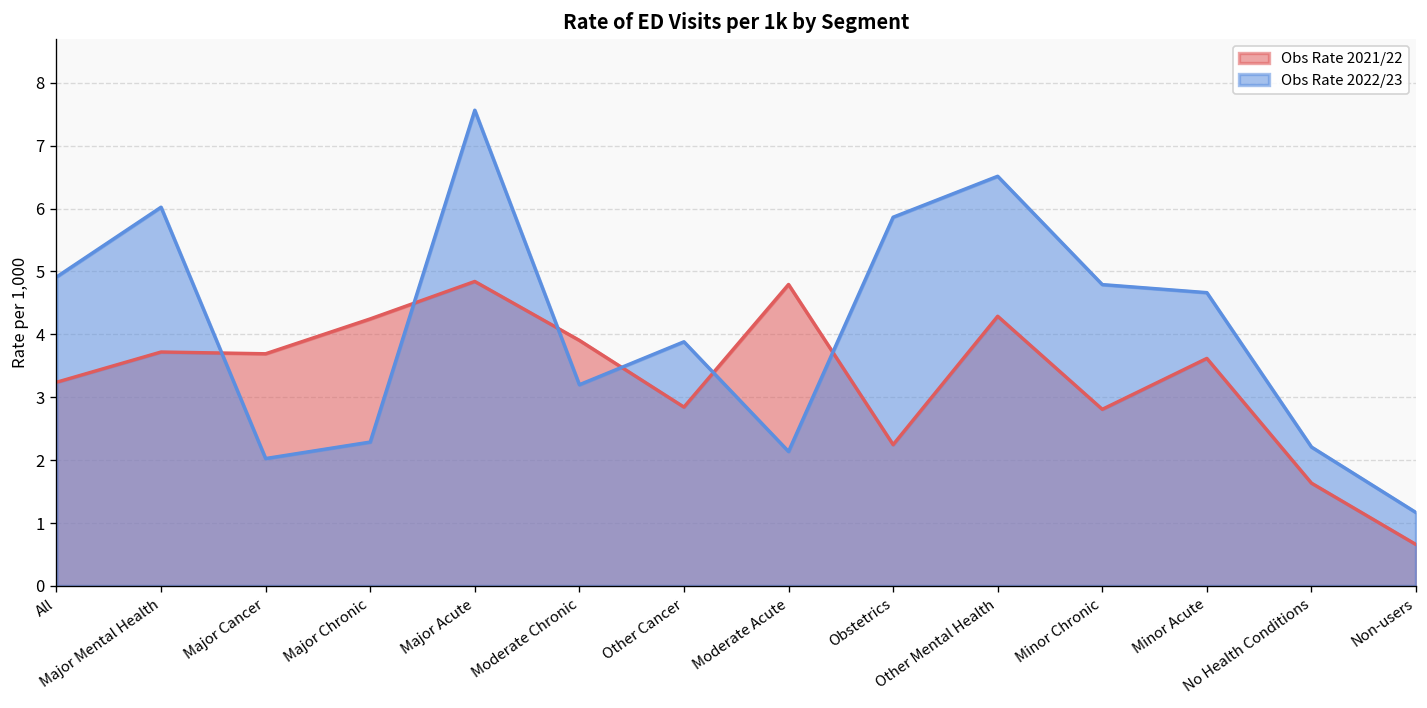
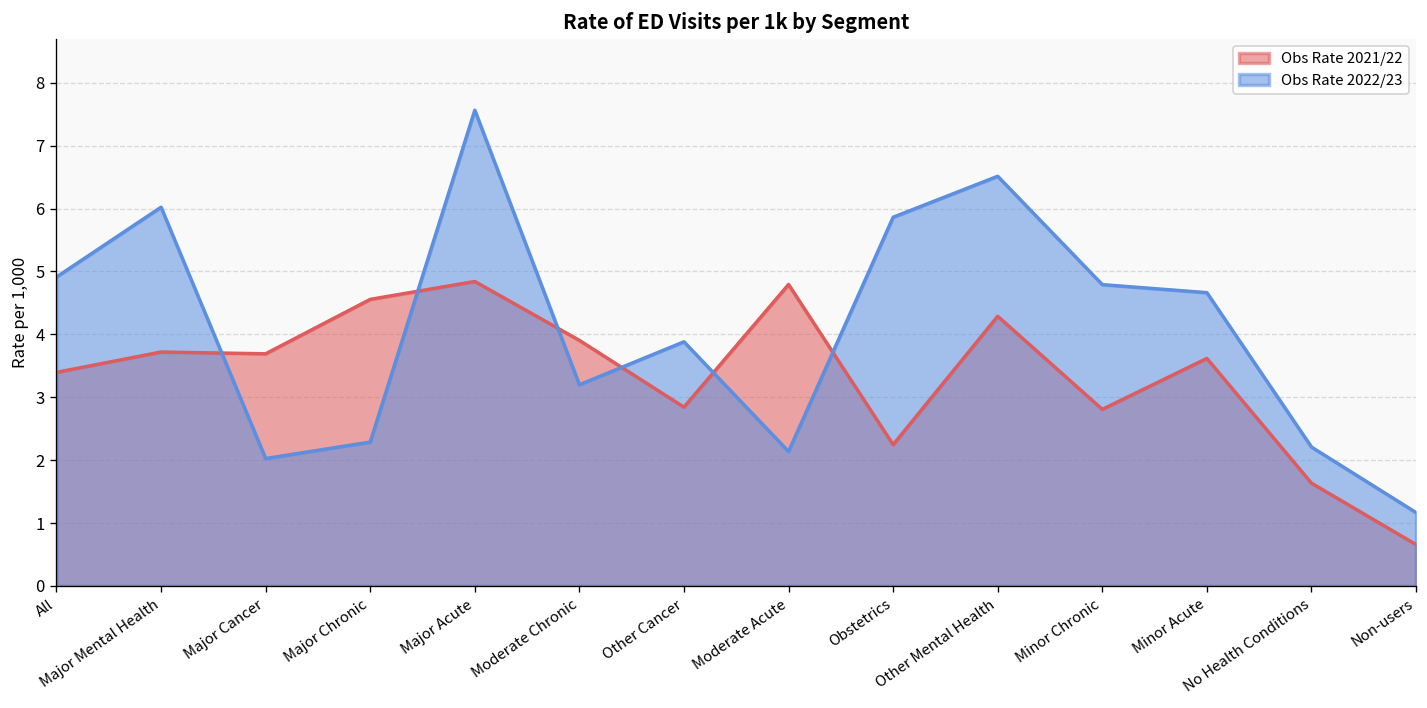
  {
    "Obs Rate 2021/22": {
-     "All": 3.2,
+     "All": 3.4,
      "Major Mental Health": 3.7,
      "Major Cancer": 3.7,
-     "Major Chronic": 4.2,
+     "Major Chronic": 4.6,
      "Major Acute": 4.8,
      "Moderate Chronic": 3.9,
      "Other Cancer": 2.8,
      "Moderate Acute": 4.8,
      "Obstetrics": 2.2,
      "Other Mental Health": 4.3,
      "Minor Chronic": 2.8,
      "Minor Acute": 3.6,
      "No Health Conditions": 1.6,
      "Non-users": 0.7
    },
    "Obs Rate 2022/23": {
      "All": 4.9,
      "Major Mental Health": 6.0,
      "Major Cancer": 2.0,
      "Major Chronic": 2.3,
      "Major Acute": 7.6,
      "Moderate Chronic": 3.2,
      "Other Cancer": 3.9,
      "Moderate Acute": 2.1,
      "Obstetrics": 5.9,
      "Other Mental Health": 6.5,
      "Minor Chronic": 4.8,
      "Minor Acute": 4.7,
      "No Health Conditions": 2.2,
      "Non-users": 1.2
    }
  }
